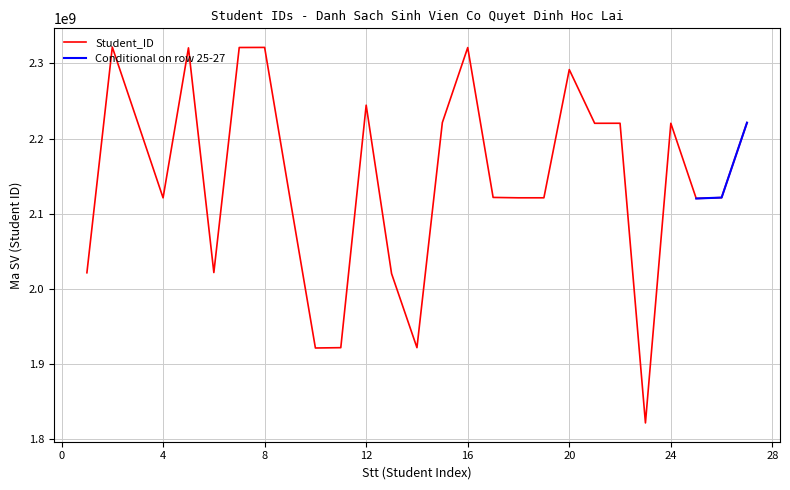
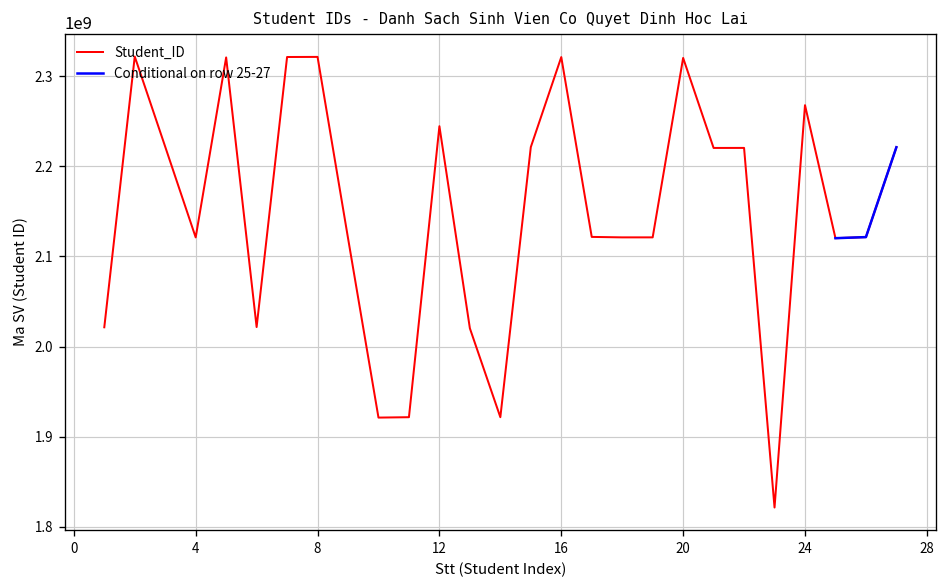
  {
    "Student_ID": {
      "4": 2120000000,
      "8": 2320000000,
      "12": 2240000000,
      "16": 2320000000,
-     "20": 2290000000,
-     "24": 2220000000
+     "20": 2320000000,
+     "24": 2270000000
    }
  }
